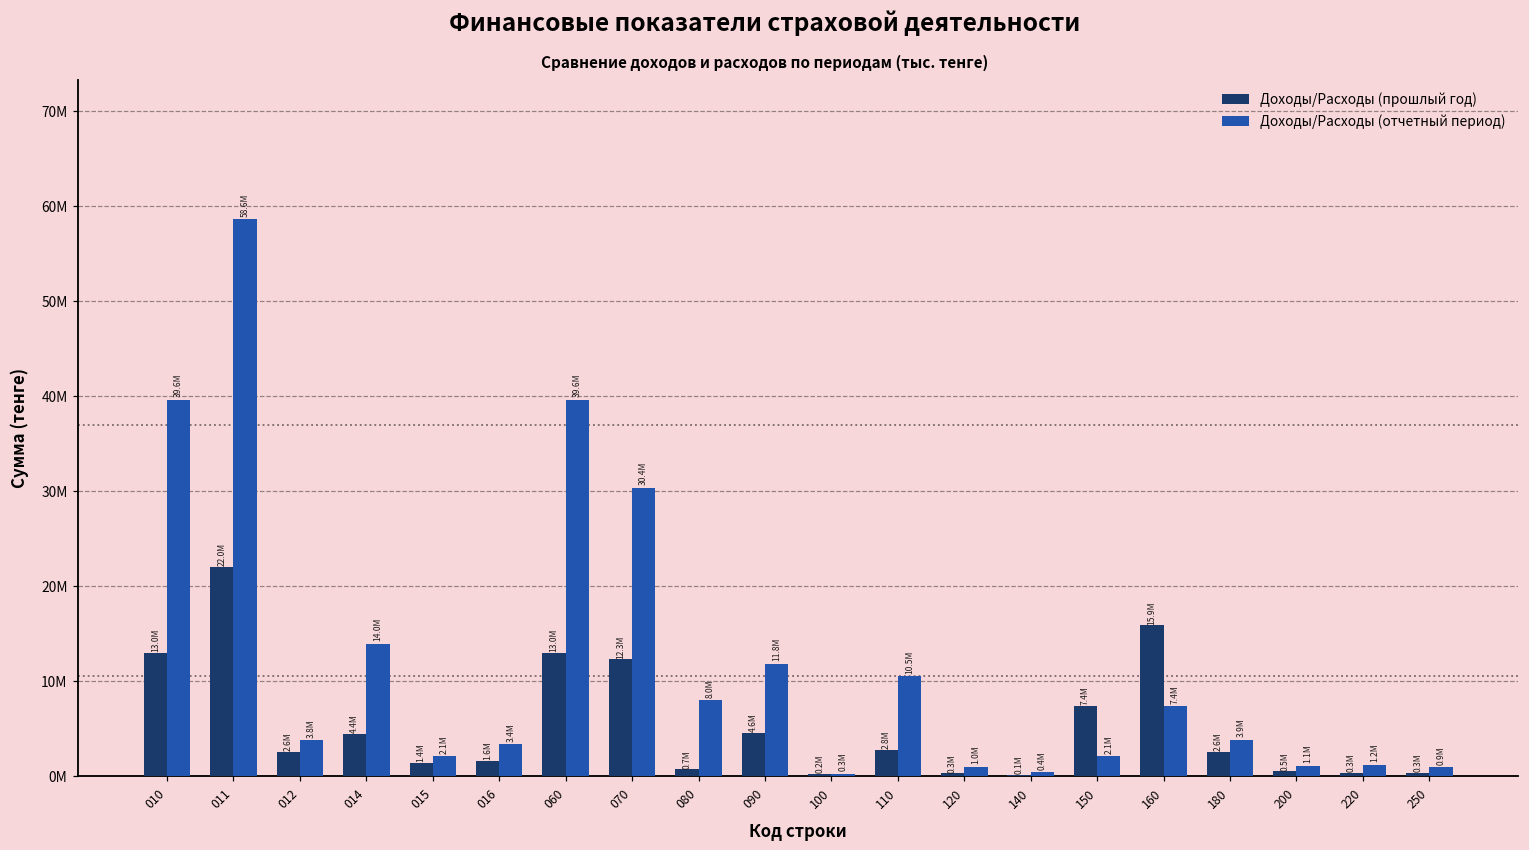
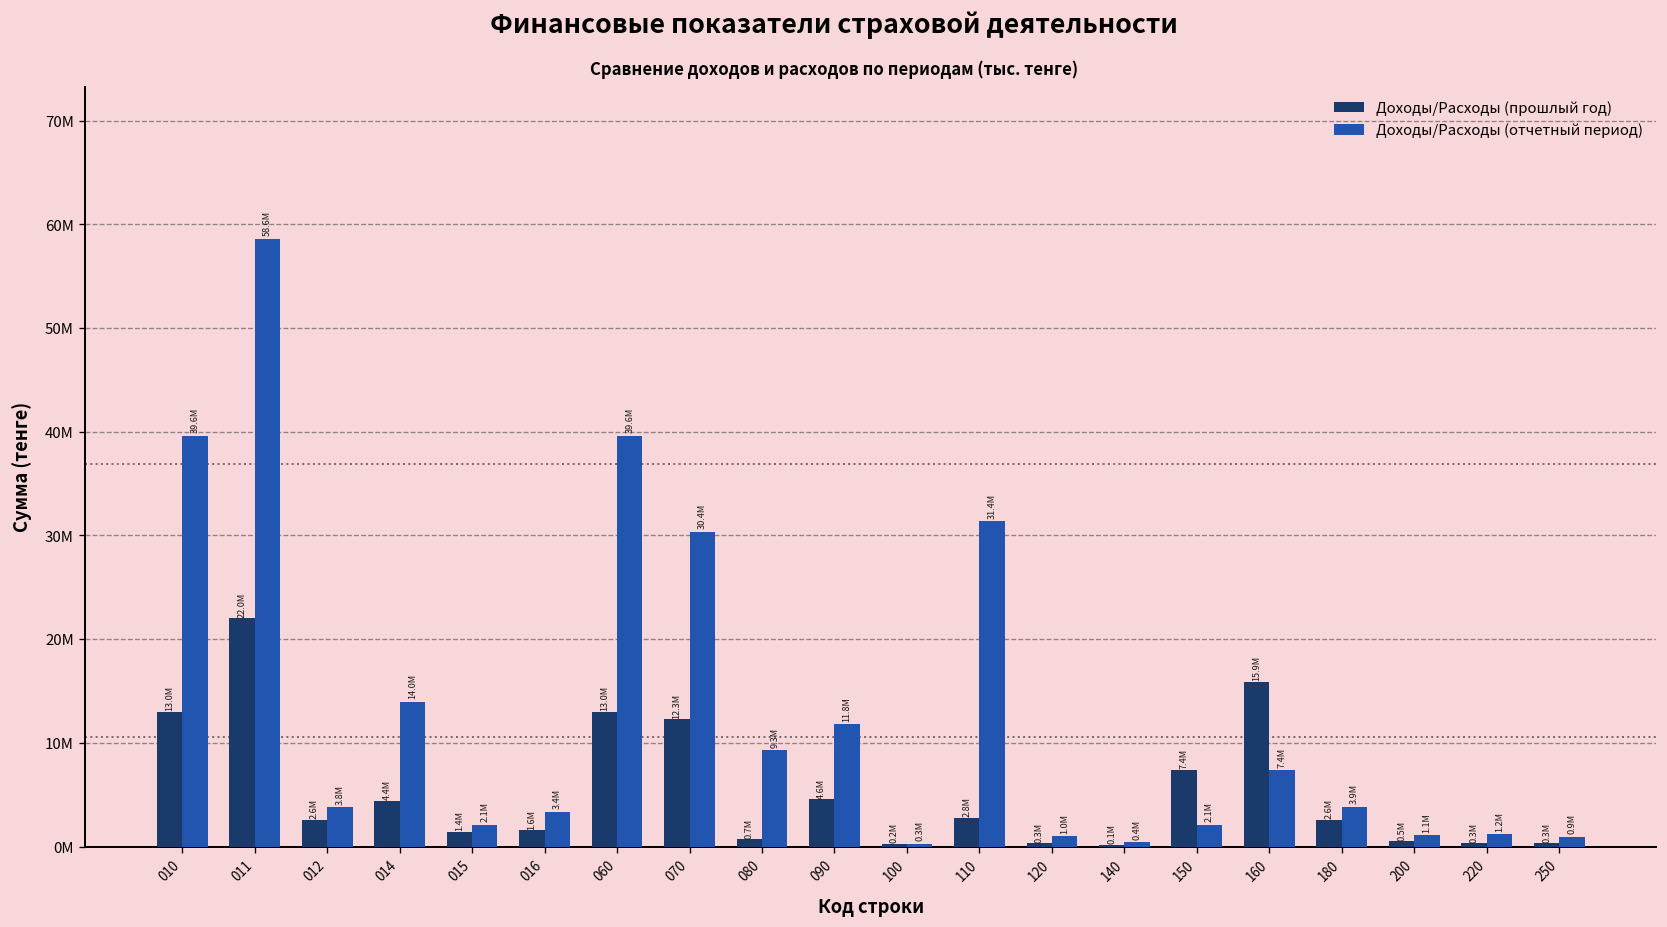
  {
    "Доходы/Расходы (прошлый год)": {
      "010": "13.0M",
      "011": "22.0M",
      "012": "2.6M",
      "014": "4.4M",
      "015": "1.4M",
      "016": "1.6M",
      "060": "13.0M",
      "070": "12.3M",
      "080": "0.7M",
      "090": "4.6M",
      "100": "0.2M",
      "110": "2.8M",
      "120": "0.3M",
      "140": "0.1M",
      "150": "7.4M",
      "160": "15.9M",
      "180": "2.6M",
      "200": "0.5M",
      "220": "0.3M",
      "250": "0.3M"
    },
    "Доходы/Расходы (отчетный период)": {
      "010": "39.6M",
      "011": "58.6M",
      "012": "3.8M",
      "014": "14.0M",
      "015": "2.1M",
      "016": "3.4M",
      "060": "39.6M",
      "070": "30.4M",
-     "080": "8.0M",
+     "080": "9.3M",
      "090": "11.8M",
      "100": "0.3M",
-     "110": "10.5M",
+     "110": "31.4M",
      "120": "1.0M",
      "140": "0.4M",
      "150": "2.1M",
      "160": "7.4M",
      "180": "3.9M",
      "200": "1.1M",
      "220": "1.2M",
      "250": "0.9M"
    }
  }
